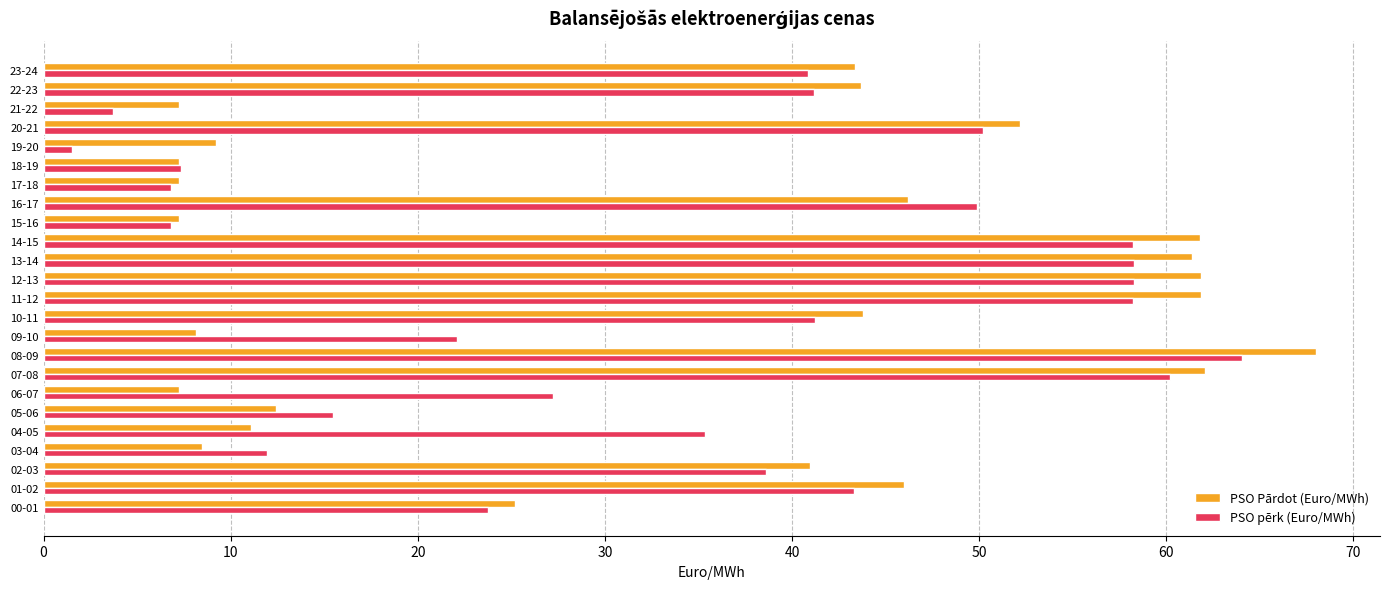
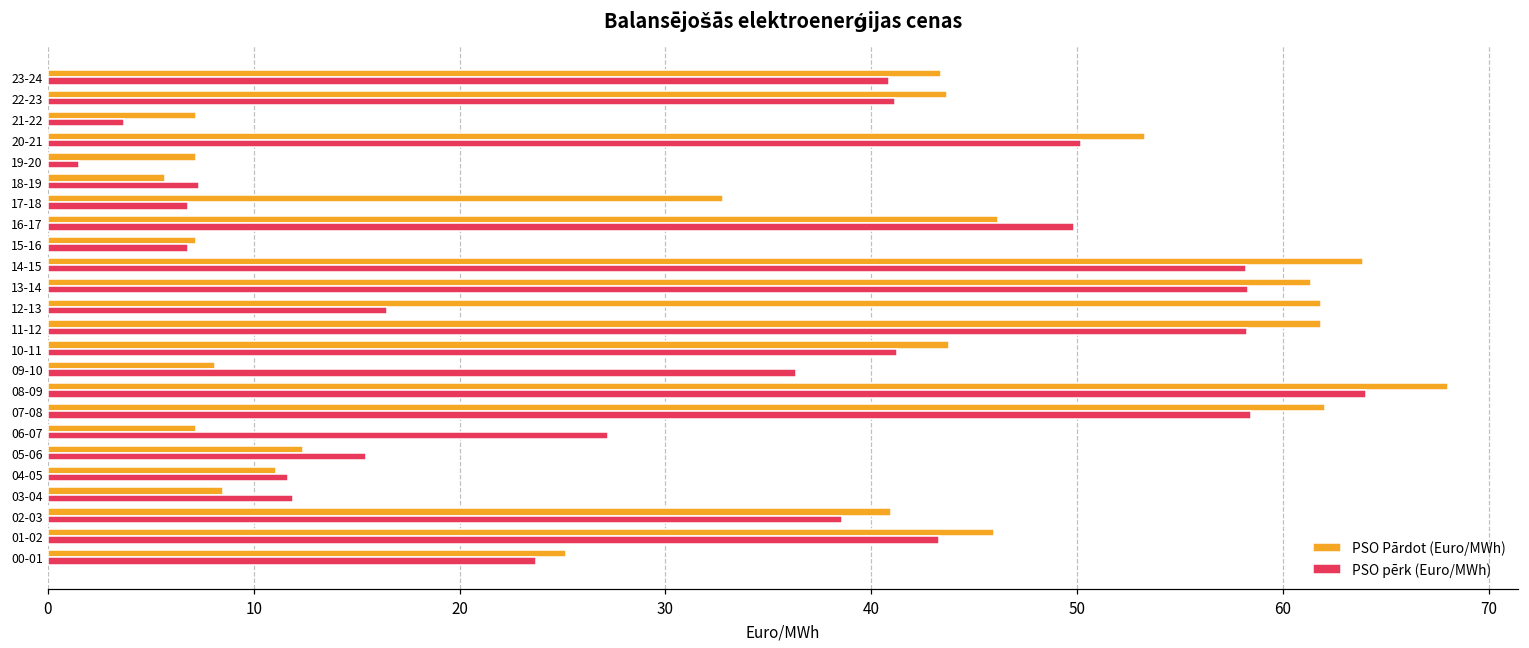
  {
    "PSO Pārdot (Euro/MWh)": {
      "23-24": 43.4,
      "22-23": 43.7,
      "21-22": 7.2,
-     "20-21": 52.2,
-     "19-20": 9.2,
-     "18-19": 7.2,
-     "17-18": 7.2,
+     "20-21": 53.3,
+     "19-20": 7.2,
+     "18-19": 5.7,
+     "17-18": 32.8,
      "16-17": 46.2,
      "15-16": 7.2,
-     "14-15": 61.8,
+     "14-15": 63.9,
      "13-14": 61.4,
      "12-13": 61.9,
      "11-12": 61.8,
      "10-11": 43.8,
      "09-10": 8.1,
      "08-09": 68.0,
      "07-08": 62.1,
      "06-07": 7.2,
      "05-06": 12.4,
      "04-05": 11.1,
      "03-04": 8.5,
      "02-03": 41.0,
      "01-02": 46.0,
      "00-01": 25.2
    },
    "PSO pērk (Euro/MWh)": {
      "23-24": 40.9,
      "22-23": 41.2,
      "21-22": 3.7,
      "20-21": 50.2,
      "19-20": 1.5,
      "18-19": 7.3,
      "17-18": 6.8,
      "16-17": 49.9,
      "15-16": 6.8,
      "14-15": 58.2,
      "13-14": 58.3,
-     "12-13": 58.3,
+     "12-13": 16.5,
      "11-12": 58.2,
      "10-11": 41.2,
-     "09-10": 22.1,
+     "09-10": 36.4,
      "08-09": 64.1,
-     "07-08": 60.2,
+     "07-08": 58.4,
      "06-07": 27.2,
      "05-06": 15.5,
-     "04-05": 35.3,
+     "04-05": 11.7,
      "03-04": 11.9,
      "02-03": 38.6,
      "01-02": 43.3,
      "00-01": 23.7
    }
  }
